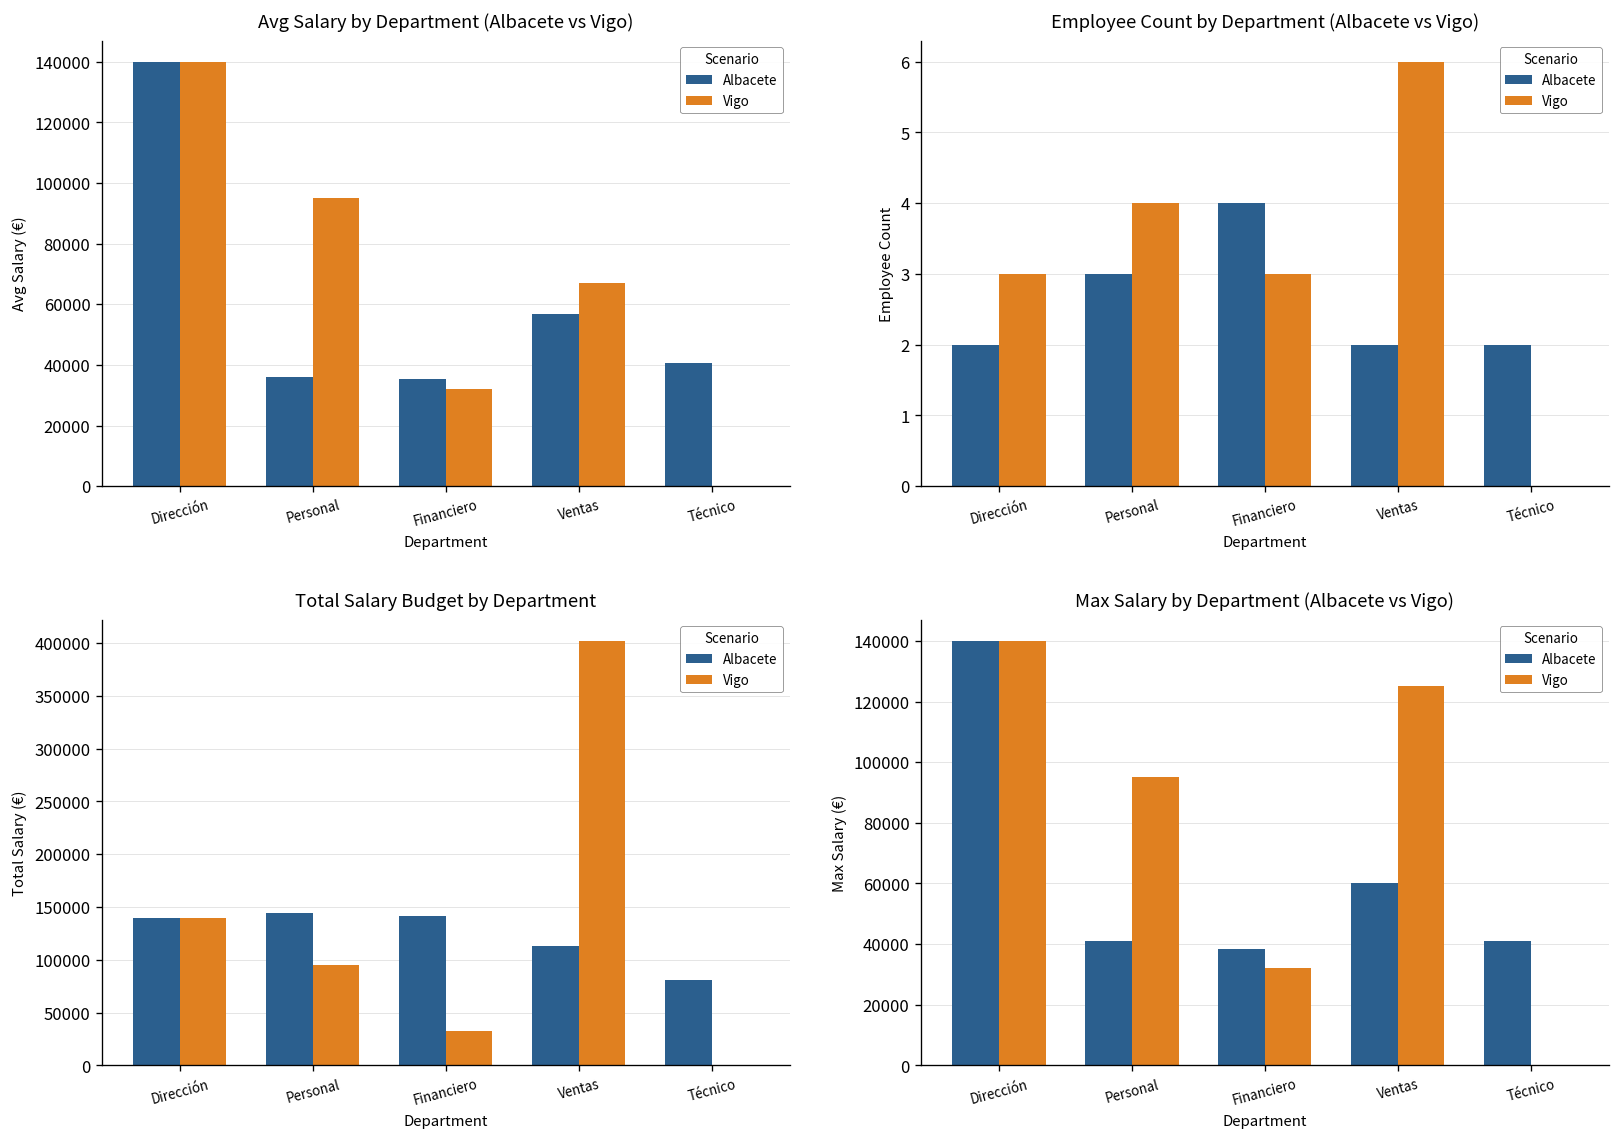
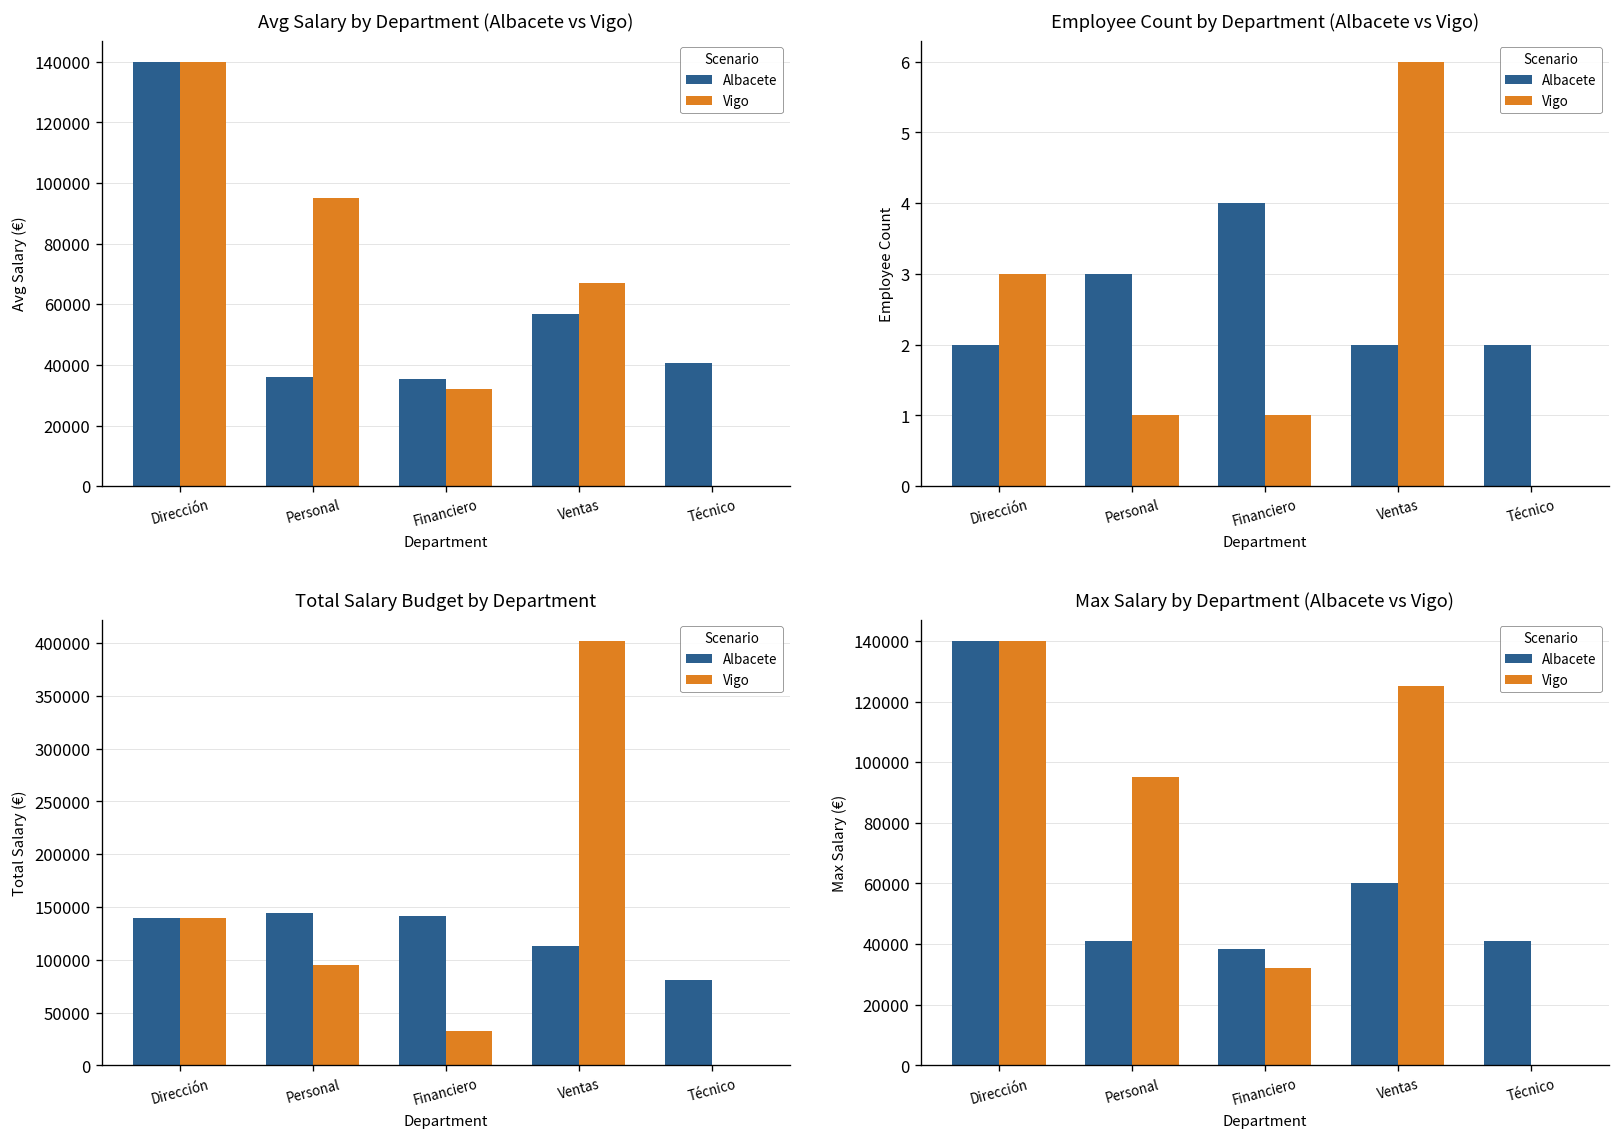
  {
    "Avg Salary by Department (Albacete vs Vigo)": {
      "Albacete": {
        "Dirección": 140000,
        "Personal": 36000,
        "Financiero": 35000,
        "Ventas": 57000,
        "Técnico": 41000
      },
      "Vigo": {
        "Dirección": 140000,
        "Personal": 95000,
        "Financiero": 32000,
        "Ventas": 67000,
        "Técnico": 0
      }
    },
    "Employee Count by Department (Albacete vs Vigo)": {
      "Albacete": {
        "Dirección": 2,
        "Personal": 3,
        "Financiero": 4,
        "Ventas": 2,
        "Técnico": 2
      },
      "Vigo": {
        "Dirección": 3,
-       "Personal": 4,
-       "Financiero": 3,
+       "Personal": 1,
+       "Financiero": 1,
        "Ventas": 6,
        "Técnico": 0
      }
    },
    "Total Salary Budget by Department": {
      "Albacete": {
        "Dirección": 140000,
        "Personal": 140000,
        "Financiero": 140000,
        "Ventas": 110000,
        "Técnico": 80000
      },
      "Vigo": {
        "Dirección": 140000,
        "Personal": 100000,
        "Financiero": 30000,
        "Ventas": 400000,
        "Técnico": 0
      }
    },
    "Max Salary by Department (Albacete vs Vigo)": {
      "Albacete": {
        "Dirección": 140000,
        "Personal": 41000,
        "Financiero": 39000,
        "Ventas": 60000,
        "Técnico": 41000
      },
      "Vigo": {
        "Dirección": 140000,
        "Personal": 95000,
        "Financiero": 32000,
        "Ventas": 125000,
        "Técnico": 0
      }
    }
  }
